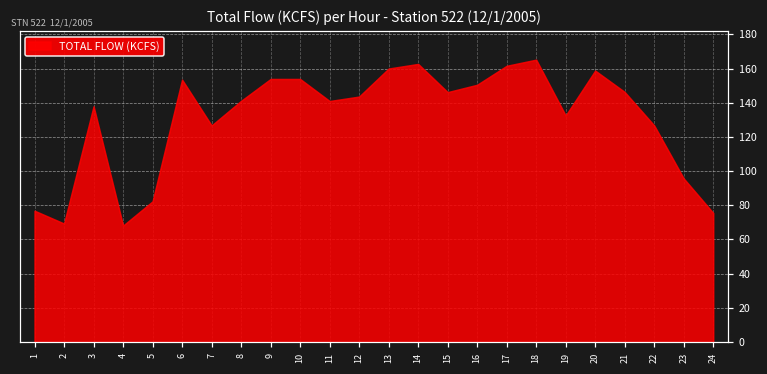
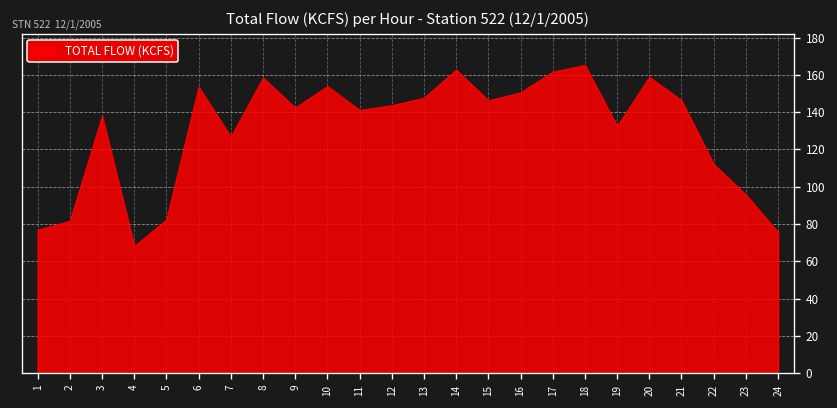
  {
    "1": 77,
-   "2": 69,
+   "2": 82,
    "3": 138,
    "4": 68,
    "5": 82,
    "6": 154,
    "7": 127,
-   "8": 141,
-   "9": 154,
+   "8": 158,
+   "9": 142,
    "10": 154,
    "11": 141,
    "12": 144,
-   "13": 160,
+   "13": 148,
    "14": 163,
    "15": 146,
    "16": 151,
    "17": 162,
    "18": 165,
    "19": 133,
    "20": 159,
    "21": 146,
-   "22": 127,
+   "22": 112,
    "23": 96,
    "24": 76
  }
